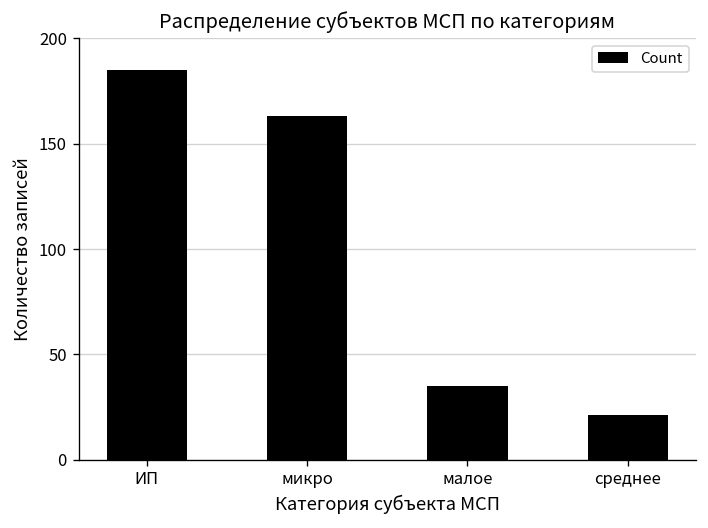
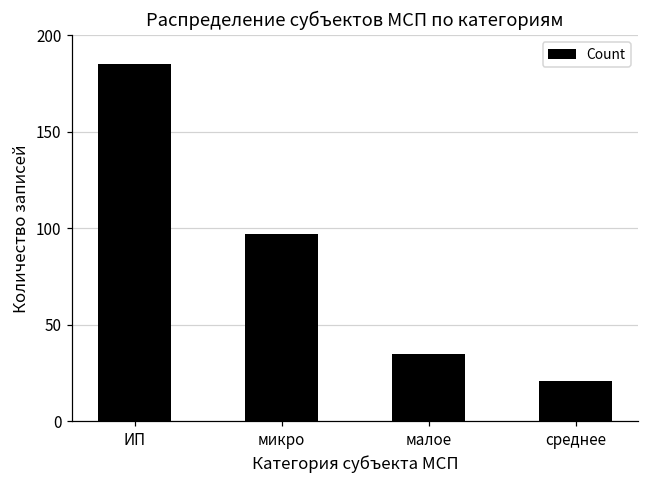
  {
    "ИП": 185,
-   "микро": 163,
+   "микро": 97,
    "малое": 35,
    "среднее": 21
  }
